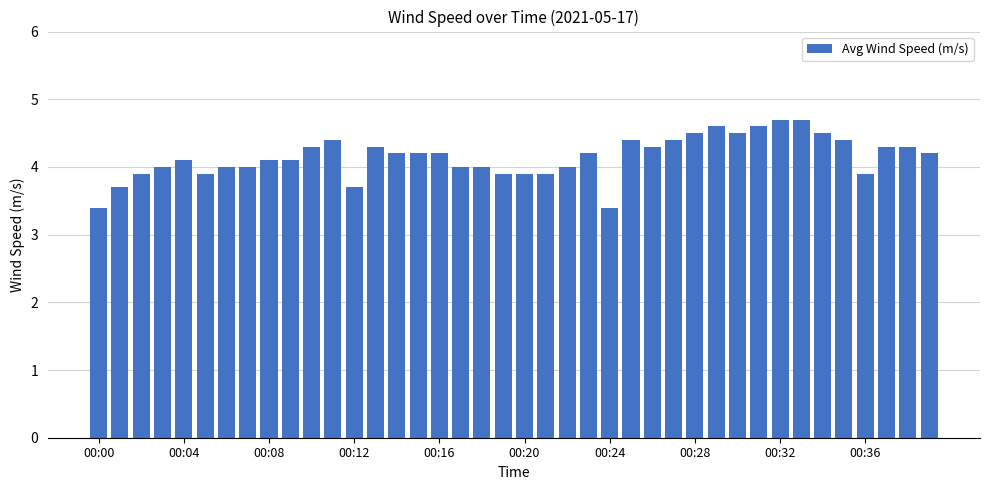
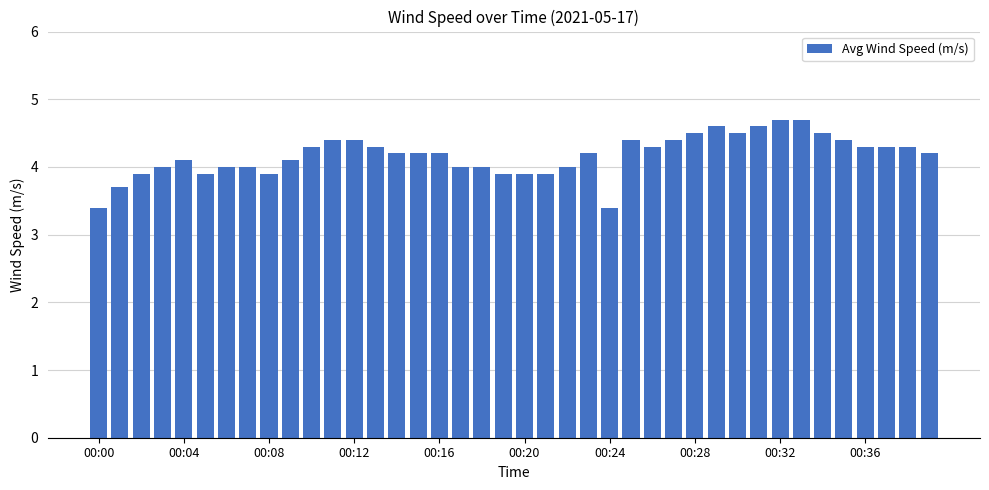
  {
    "00:00": 3.4,
    "00:04": 4.1,
-   "00:08": 4.1,
-   "00:12": 3.7,
+   "00:08": 3.9,
+   "00:12": 4.4,
    "00:16": 4.2,
    "00:20": 3.9,
    "00:24": 3.4,
    "00:28": 4.5,
    "00:32": 4.7,
-   "00:36": 3.9
+   "00:36": 4.3
  }
